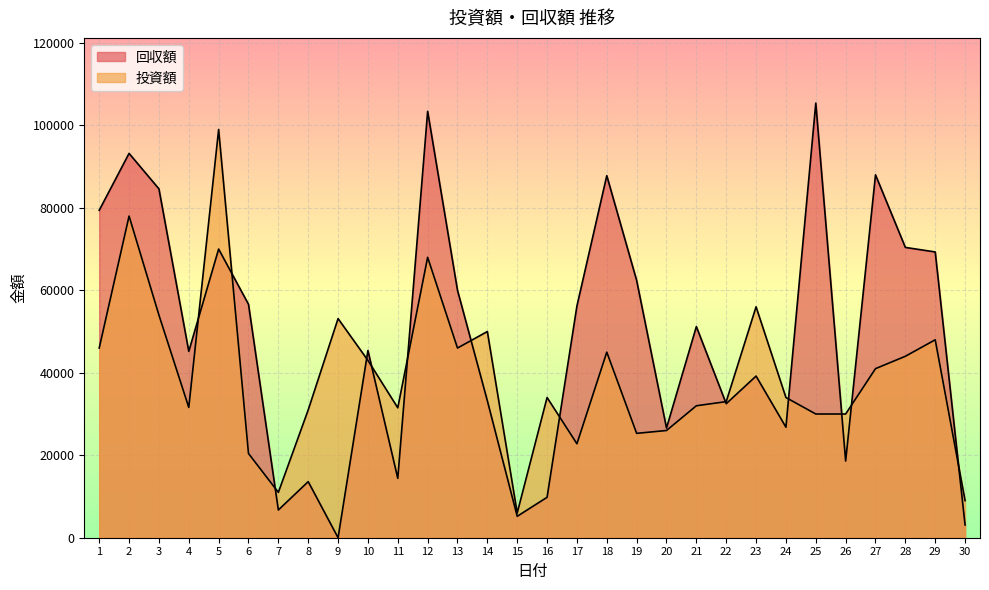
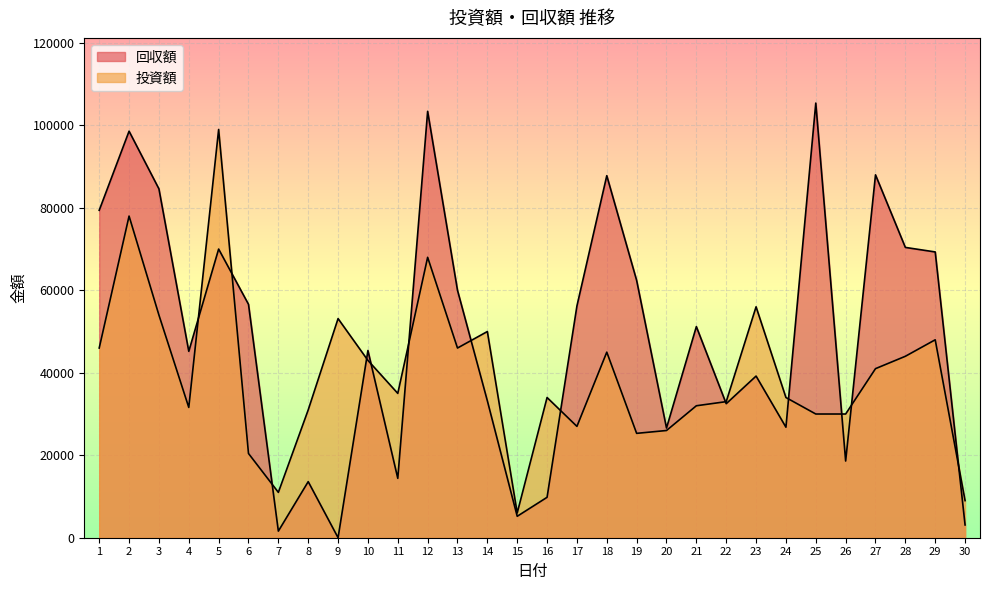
  {
    "回収額": {
      "1": 79000,
-     "2": 93000,
+     "2": 99000,
      "3": 85000,
      "4": 45000,
      "5": 70000,
      "6": 57000,
-     "7": 7000,
+     "7": 2000,
      "8": 14000,
      "9": 0,
      "10": 45000,
      "11": 14000,
      "12": 103000,
      "13": 60000,
      "14": 33000,
      "15": 5000,
      "16": 10000,
      "17": 56000,
      "18": 88000,
      "19": 62000,
      "21": 51000,
      "23": 39000,
      "24": 27000,
      "25": 105000,
      "26": 19000,
      "27": 88000,
      "28": 70000,
      "29": 69000,
      "30": 3000
    },
    "投資額": {
      "1": 46000,
      "2": 78000,
      "3": 54000,
      "4": 32000,
      "5": 99000,
      "6": 20000,
      "7": 11000,
      "8": 31000,
      "9": 53000,
      "10": 43000,
-     "11": 32000,
+     "11": 35000,
      "12": 68000,
      "13": 46000,
      "14": 50000,
      "15": 6000,
      "16": 34000,
-     "17": 23000,
+     "17": 27000,
      "18": 45000,
      "19": 25000,
      "21": 32000,
      "23": 56000,
      "24": 34000,
      "25": 30000,
      "26": 30000,
      "27": 41000,
      "28": 44000,
      "29": 48000,
      "30": 9000
    }
  }
